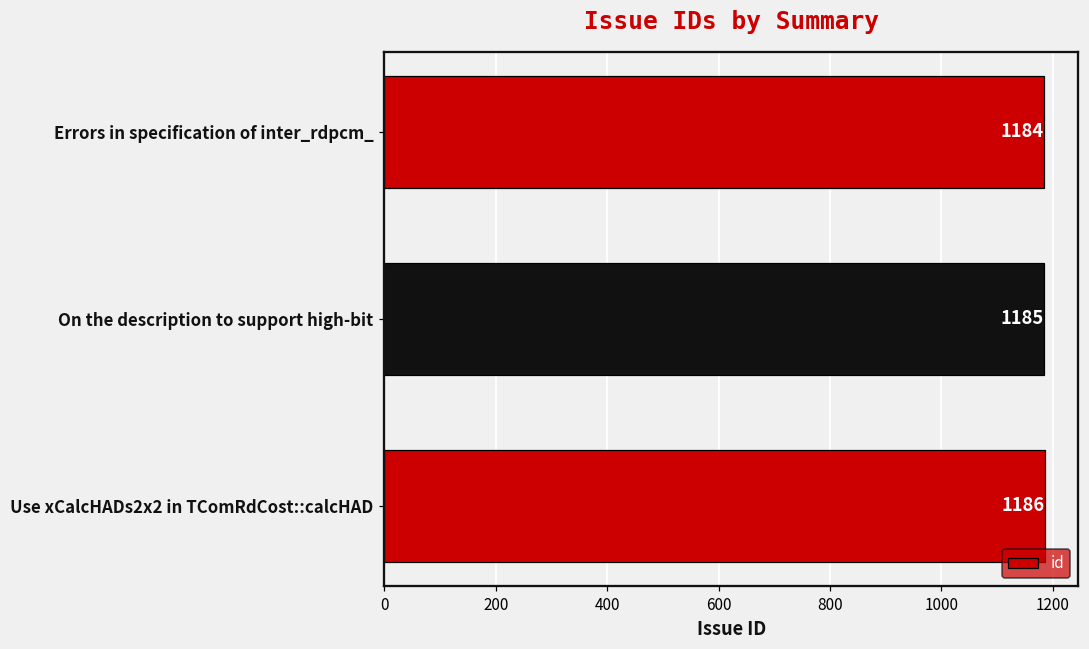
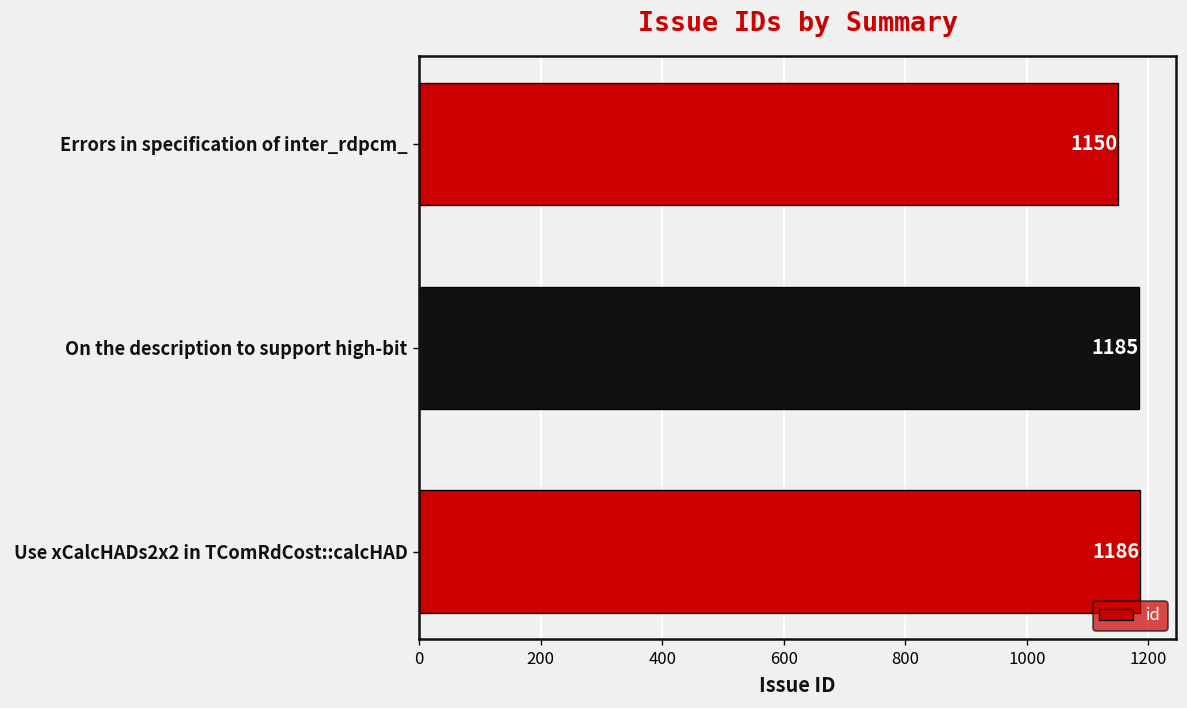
  {
-   "Errors in specification of inter_rdpcm_": 1184,
+   "Errors in specification of inter_rdpcm_": 1150,
    "On the description to support high-bit": 1185,
    "Use xCalcHADs2x2 in TComRdCost::calcHAD": 1186
  }
